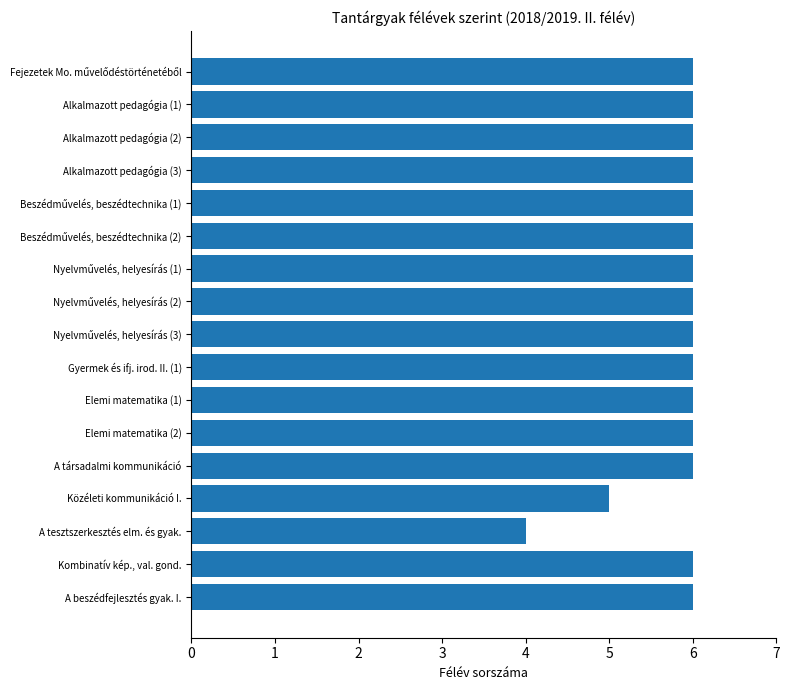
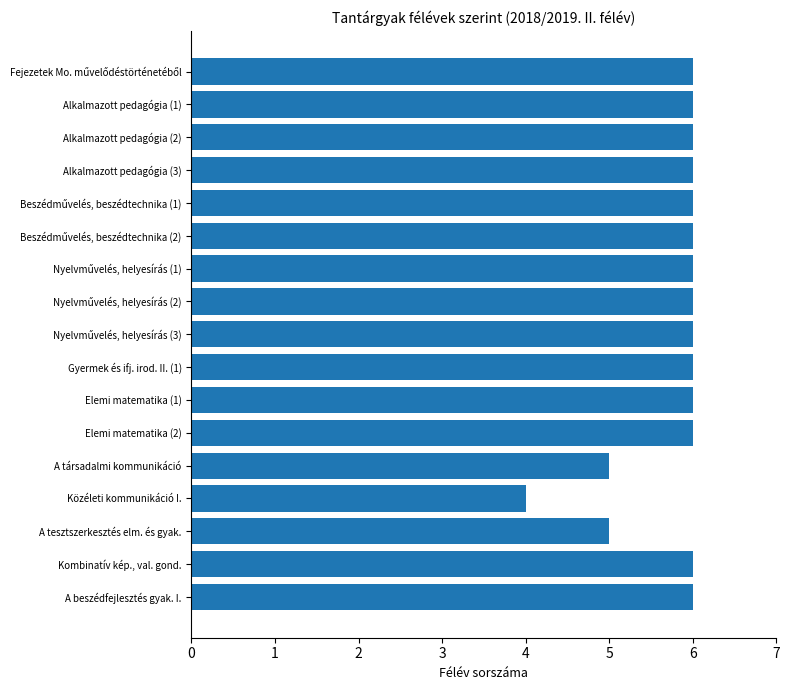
  {
    "Fejezetek Mo. művelődéstörténetéből": 6,
    "Alkalmazott pedagógia (1)": 6,
    "Alkalmazott pedagógia (2)": 6,
    "Alkalmazott pedagógia (3)": 6,
    "Beszédművelés, beszédtechnika (1)": 6,
    "Beszédművelés, beszédtechnika (2)": 6,
    "Nyelvművelés, helyesírás (1)": 6,
    "Nyelvművelés, helyesírás (2)": 6,
    "Nyelvművelés, helyesírás (3)": 6,
    "Gyermek és ifj. irod. II. (1)": 6,
    "Elemi matematika (1)": 6,
    "Elemi matematika (2)": 6,
-   "A társadalmi kommunikáció": 6,
-   "Közéleti kommunikáció I.": 5,
-   "A tesztszerkesztés elm. és gyak.": 4,
+   "A társadalmi kommunikáció": 5,
+   "Közéleti kommunikáció I.": 4,
+   "A tesztszerkesztés elm. és gyak.": 5,
    "Kombinatív kép., val. gond.": 6,
    "A beszédfejlesztés gyak. I.": 6
  }
